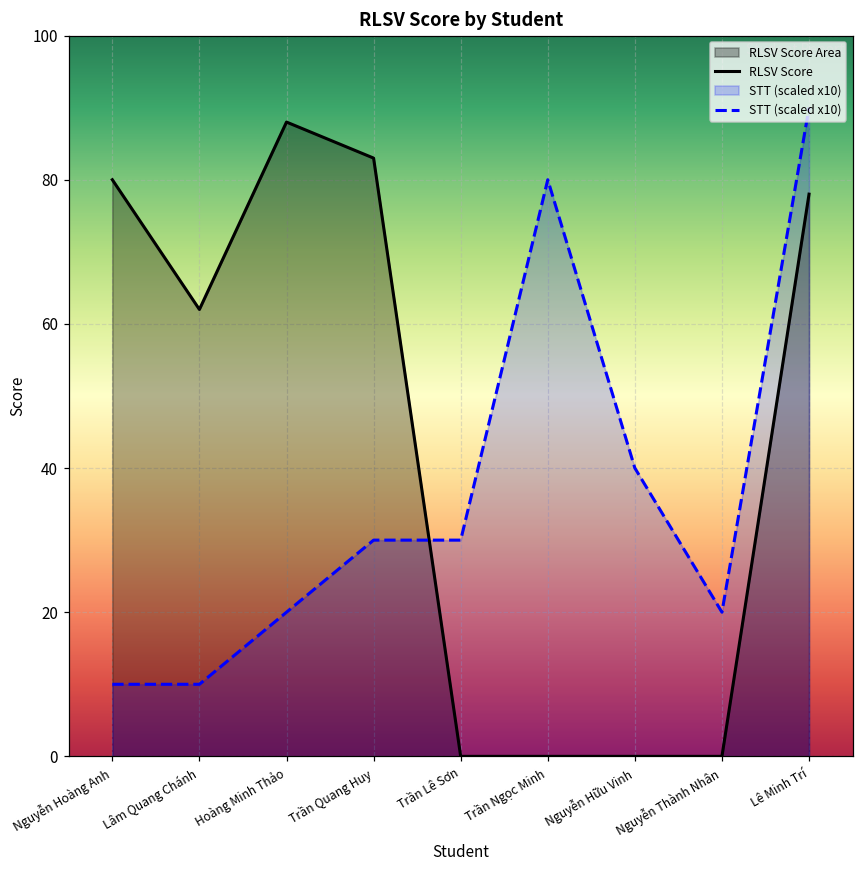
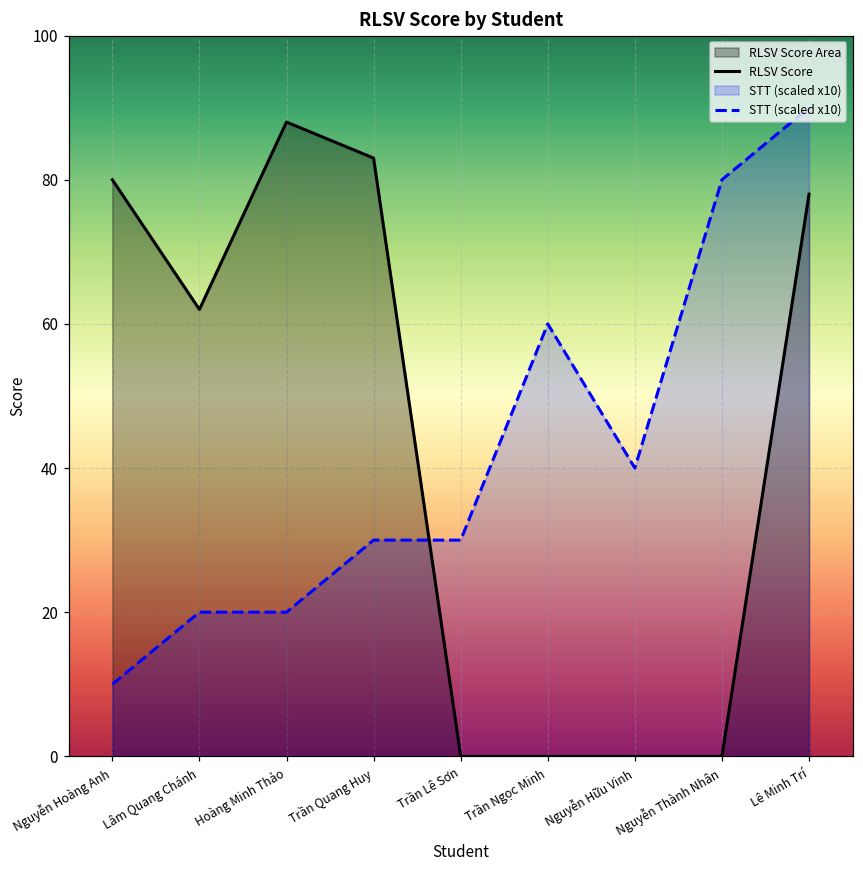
  {
    "RLSV Score Area": {
      "Nguyễn Hoàng Anh": 80,
      "Lâm Quang Chánh": 62,
      "Hoàng Minh Thảo": 88,
      "Trần Quang Huy": 83,
      "Trần Lê Sơn": 0,
      "Trần Ngọc Minh": 0,
      "Nguyễn Hữu Vinh": 0,
      "Nguyễn Thành Nhân": 0,
      "Lê Minh Trí": 78
    },
    "STT (scaled x10)": {
      "Nguyễn Hoàng Anh": 10,
-     "Lâm Quang Chánh": 10,
+     "Lâm Quang Chánh": 20,
      "Hoàng Minh Thảo": 20,
      "Trần Quang Huy": 30,
      "Trần Lê Sơn": 30,
-     "Trần Ngọc Minh": 80,
+     "Trần Ngọc Minh": 60,
      "Nguyễn Hữu Vinh": 40,
-     "Nguyễn Thành Nhân": 20
+     "Nguyễn Thành Nhân": 80
    }
  }
